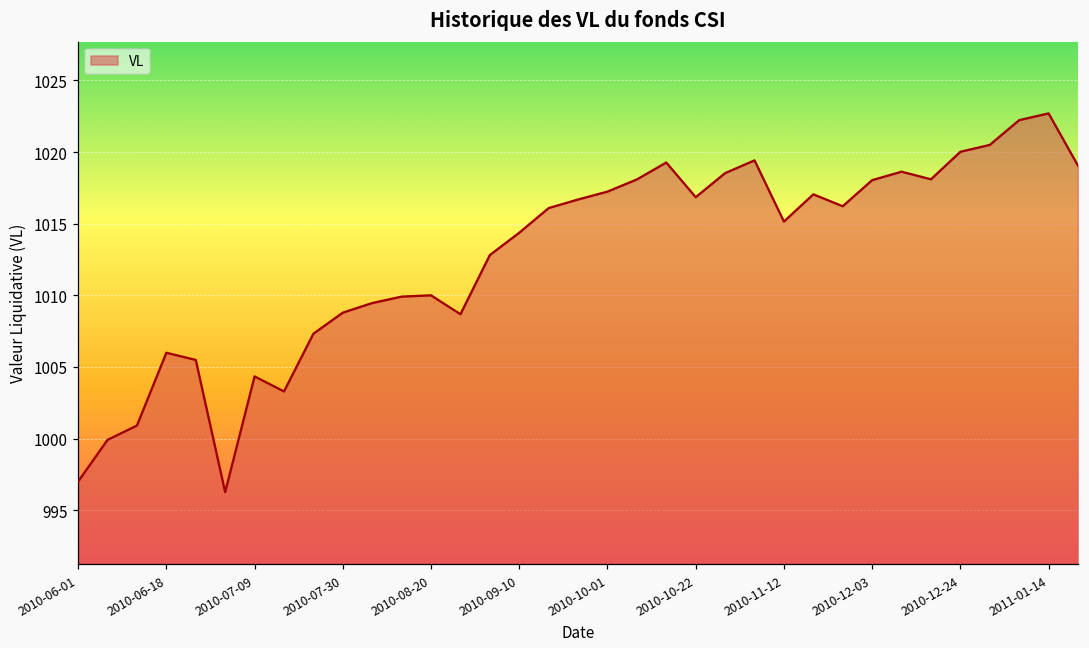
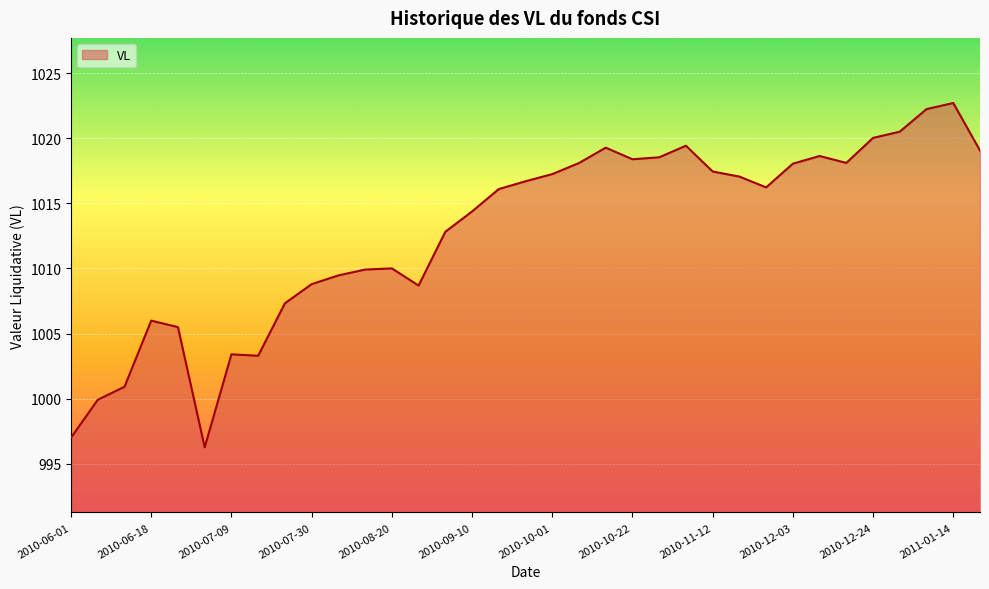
  {
    "2010-06-01": 997.0,
    "2010-06-18": 1006.0,
-   "2010-07-09": 1004.3,
+   "2010-07-09": 1003.4,
    "2010-07-30": 1008.8,
    "2010-08-20": 1010.0,
    "2010-09-10": 1014.4,
    "2010-10-01": 1017.2,
-   "2010-10-22": 1016.9,
-   "2010-11-12": 1015.2,
+   "2010-10-22": 1018.4,
+   "2010-11-12": 1017.4,
    "2010-12-03": 1018.0,
    "2010-12-24": 1020.0,
    "2011-01-14": 1022.7
  }
